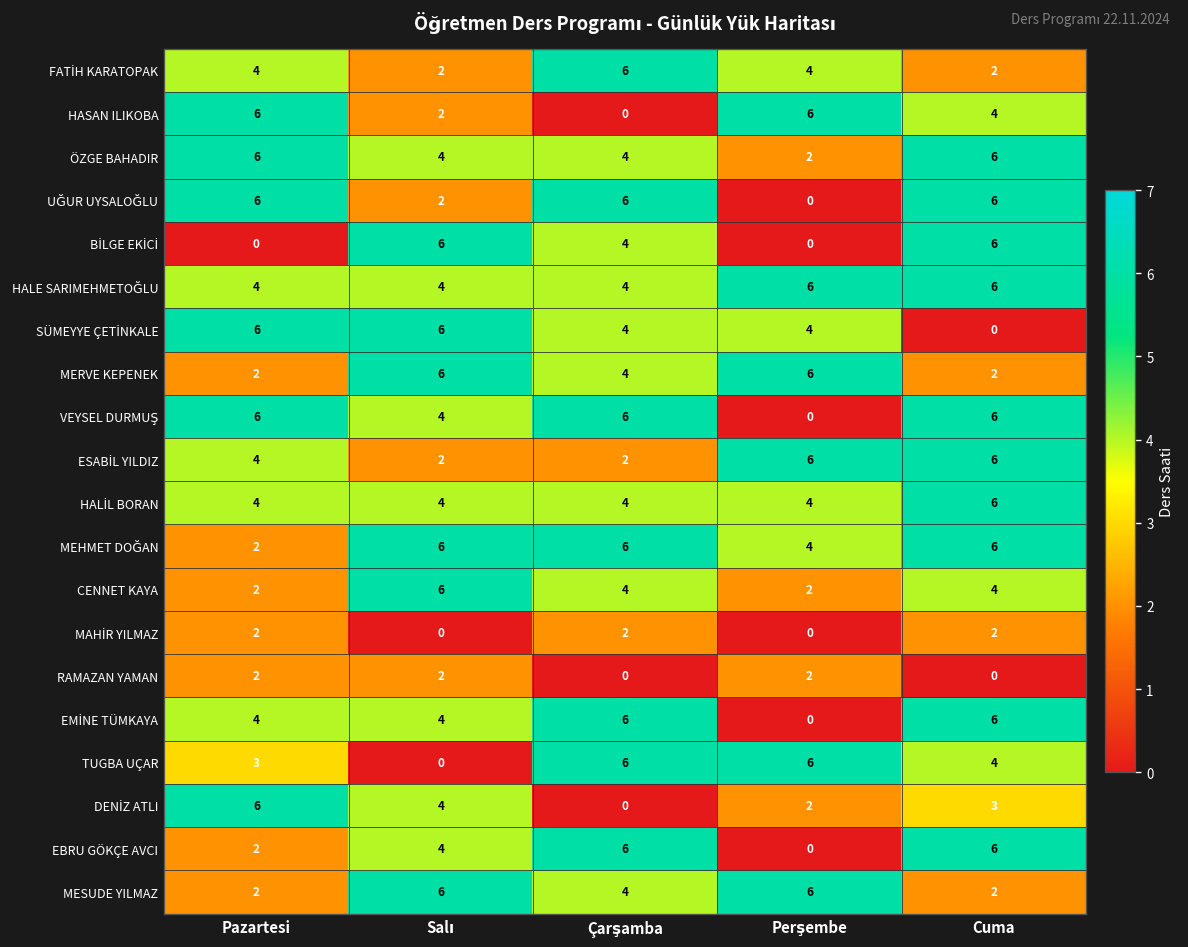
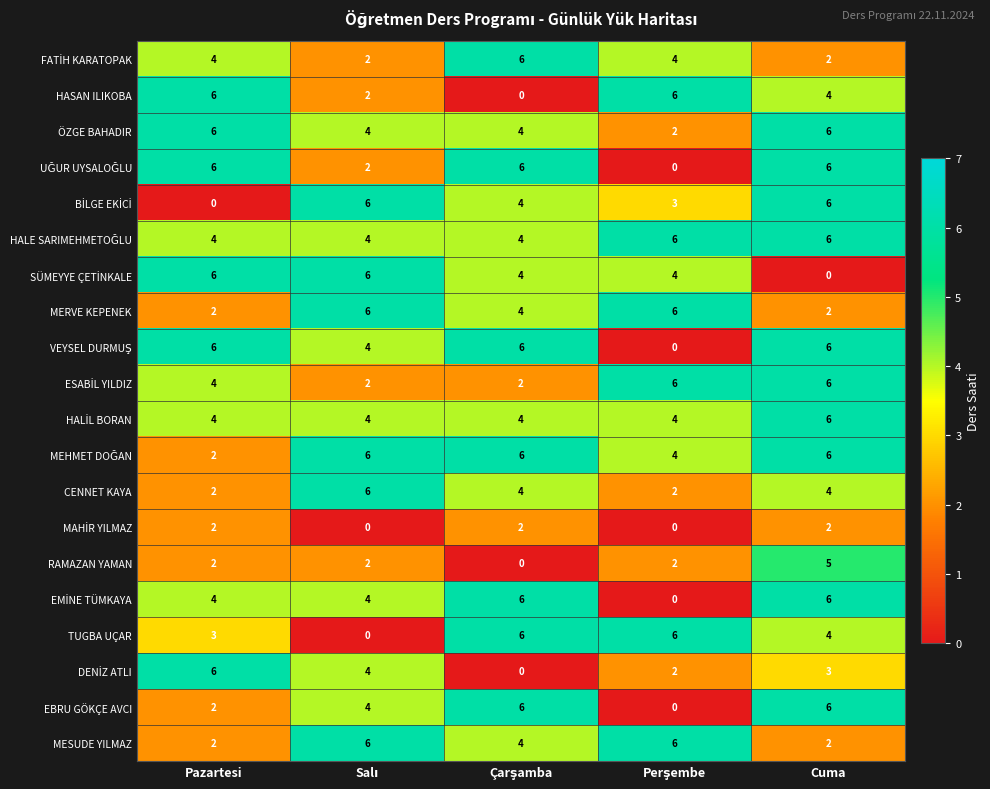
  {
    "FATİH KARATOPAK": {
      "Pazartesi": 4,
      "Salı": 2,
      "Çarşamba": 6,
      "Perşembe": 4,
      "Cuma": 2
    },
    "HASAN ILIKOBA": {
      "Pazartesi": 6,
      "Salı": 2,
      "Çarşamba": 0,
      "Perşembe": 6,
      "Cuma": 4
    },
    "ÖZGE BAHADIR": {
      "Pazartesi": 6,
      "Salı": 4,
      "Çarşamba": 4,
      "Perşembe": 2,
      "Cuma": 6
    },
    "UĞUR UYSALOĞLU": {
      "Pazartesi": 6,
      "Salı": 2,
      "Çarşamba": 6,
      "Perşembe": 0,
      "Cuma": 6
    },
    "BİLGE EKİCİ": {
      "Pazartesi": 0,
      "Salı": 6,
      "Çarşamba": 4,
-     "Perşembe": 0,
+     "Perşembe": 3,
      "Cuma": 6
    },
    "HALE SARIMEHMETOĞLU": {
      "Pazartesi": 4,
      "Salı": 4,
      "Çarşamba": 4,
      "Perşembe": 6,
      "Cuma": 6
    },
    "SÜMEYYE ÇETİNKALE": {
      "Pazartesi": 6,
      "Salı": 6,
      "Çarşamba": 4,
      "Perşembe": 4,
      "Cuma": 0
    },
    "MERVE KEPENEK": {
      "Pazartesi": 2,
      "Salı": 6,
      "Çarşamba": 4,
      "Perşembe": 6,
      "Cuma": 2
    },
    "VEYSEL DURMUŞ": {
      "Pazartesi": 6,
      "Salı": 4,
      "Çarşamba": 6,
      "Perşembe": 0,
      "Cuma": 6
    },
    "ESABİL YILDIZ": {
      "Pazartesi": 4,
      "Salı": 2,
      "Çarşamba": 2,
      "Perşembe": 6,
      "Cuma": 6
    },
    "HALİL BORAN": {
      "Pazartesi": 4,
      "Salı": 4,
      "Çarşamba": 4,
      "Perşembe": 4,
      "Cuma": 6
    },
    "MEHMET DOĞAN": {
      "Pazartesi": 2,
      "Salı": 6,
      "Çarşamba": 6,
      "Perşembe": 4,
      "Cuma": 6
    },
    "CENNET KAYA": {
      "Pazartesi": 2,
      "Salı": 6,
      "Çarşamba": 4,
      "Perşembe": 2,
      "Cuma": 4
    },
    "MAHİR YILMAZ": {
      "Pazartesi": 2,
      "Salı": 0,
      "Çarşamba": 2,
      "Perşembe": 0,
      "Cuma": 2
    },
    "RAMAZAN YAMAN": {
      "Pazartesi": 2,
      "Salı": 2,
      "Çarşamba": 0,
      "Perşembe": 2,
-     "Cuma": 0
+     "Cuma": 5
    },
    "EMİNE TÜMKAYA": {
      "Pazartesi": 4,
      "Salı": 4,
      "Çarşamba": 6,
      "Perşembe": 0,
      "Cuma": 6
    },
    "TUGBA UÇAR": {
      "Pazartesi": 3,
      "Salı": 0,
      "Çarşamba": 6,
      "Perşembe": 6,
      "Cuma": 4
    },
    "DENİZ ATLI": {
      "Pazartesi": 6,
      "Salı": 4,
      "Çarşamba": 0,
      "Perşembe": 2,
      "Cuma": 3
    },
    "EBRU GÖKÇE AVCI": {
      "Pazartesi": 2,
      "Salı": 4,
      "Çarşamba": 6,
      "Perşembe": 0,
      "Cuma": 6
    },
    "MESUDE YILMAZ": {
      "Pazartesi": 2,
      "Salı": 6,
      "Çarşamba": 4,
      "Perşembe": 6,
      "Cuma": 2
    }
  }
